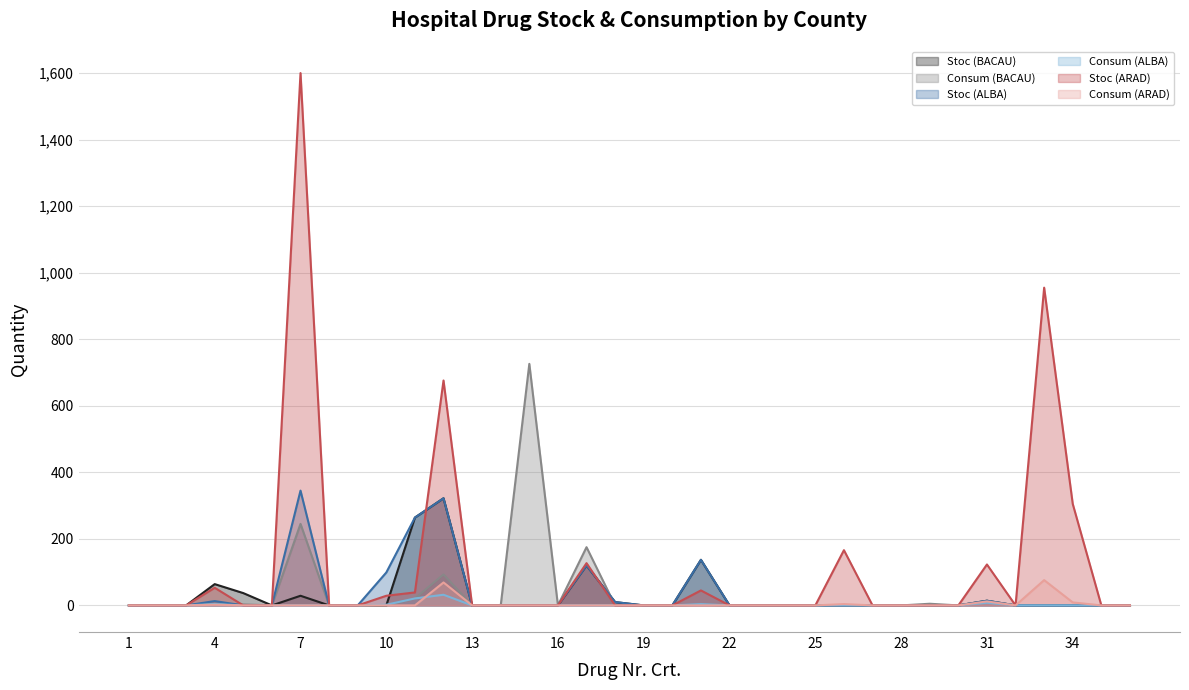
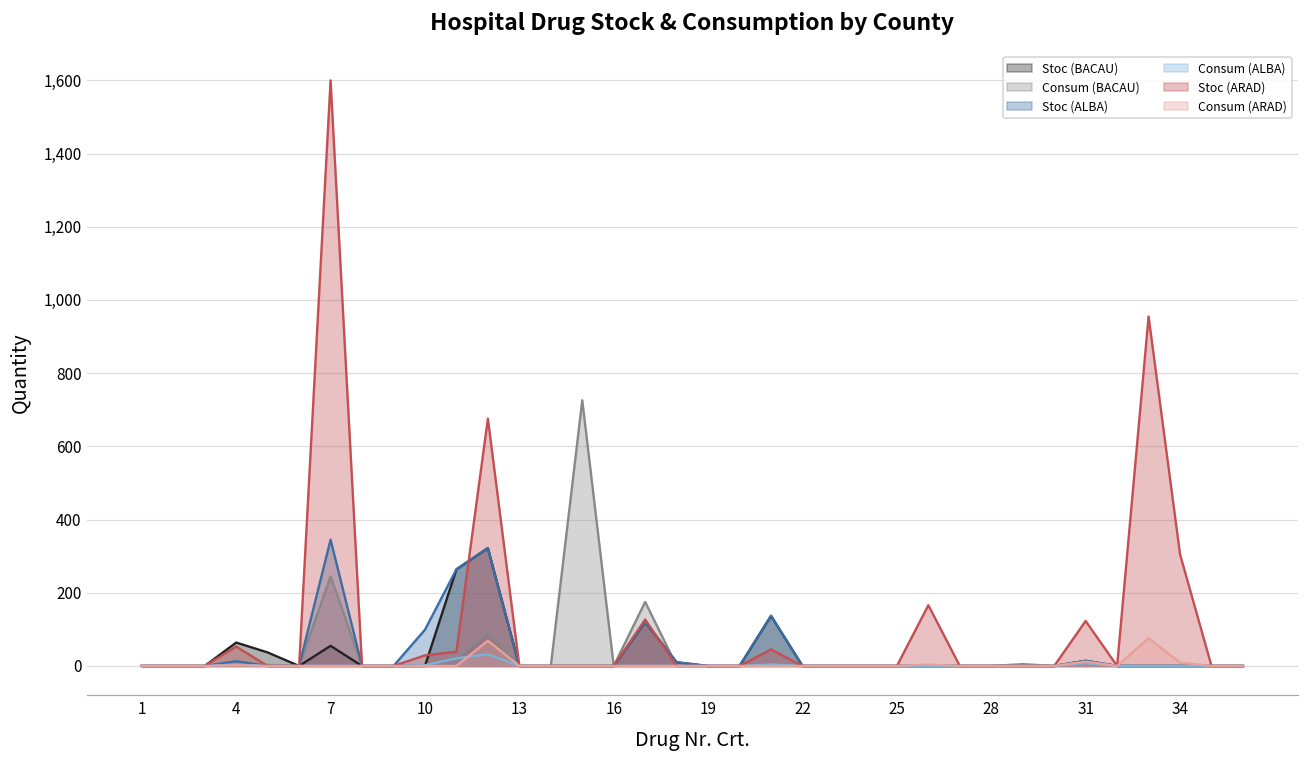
  {
    "Stoc (BACAU)": {
      "4": 60,
-     "7": 30
+     "7": 60
    }
  }
